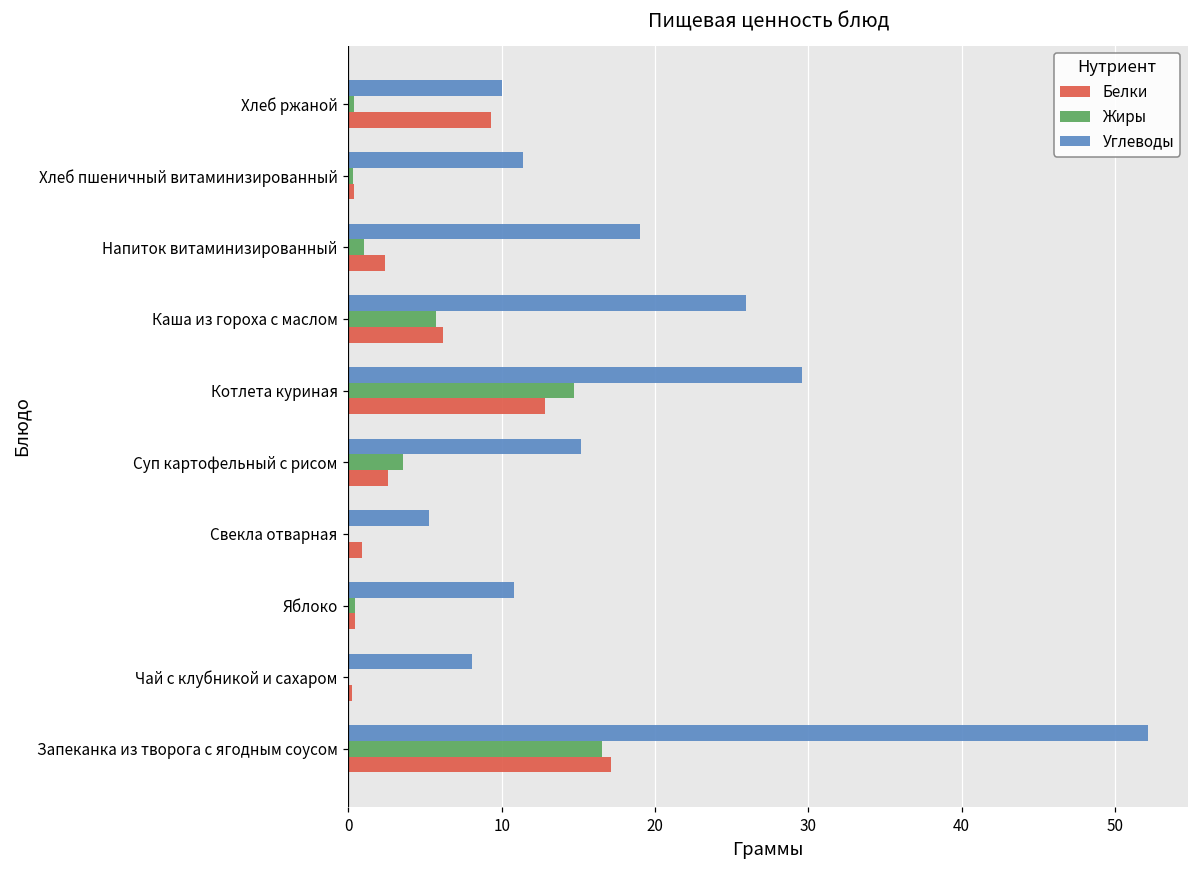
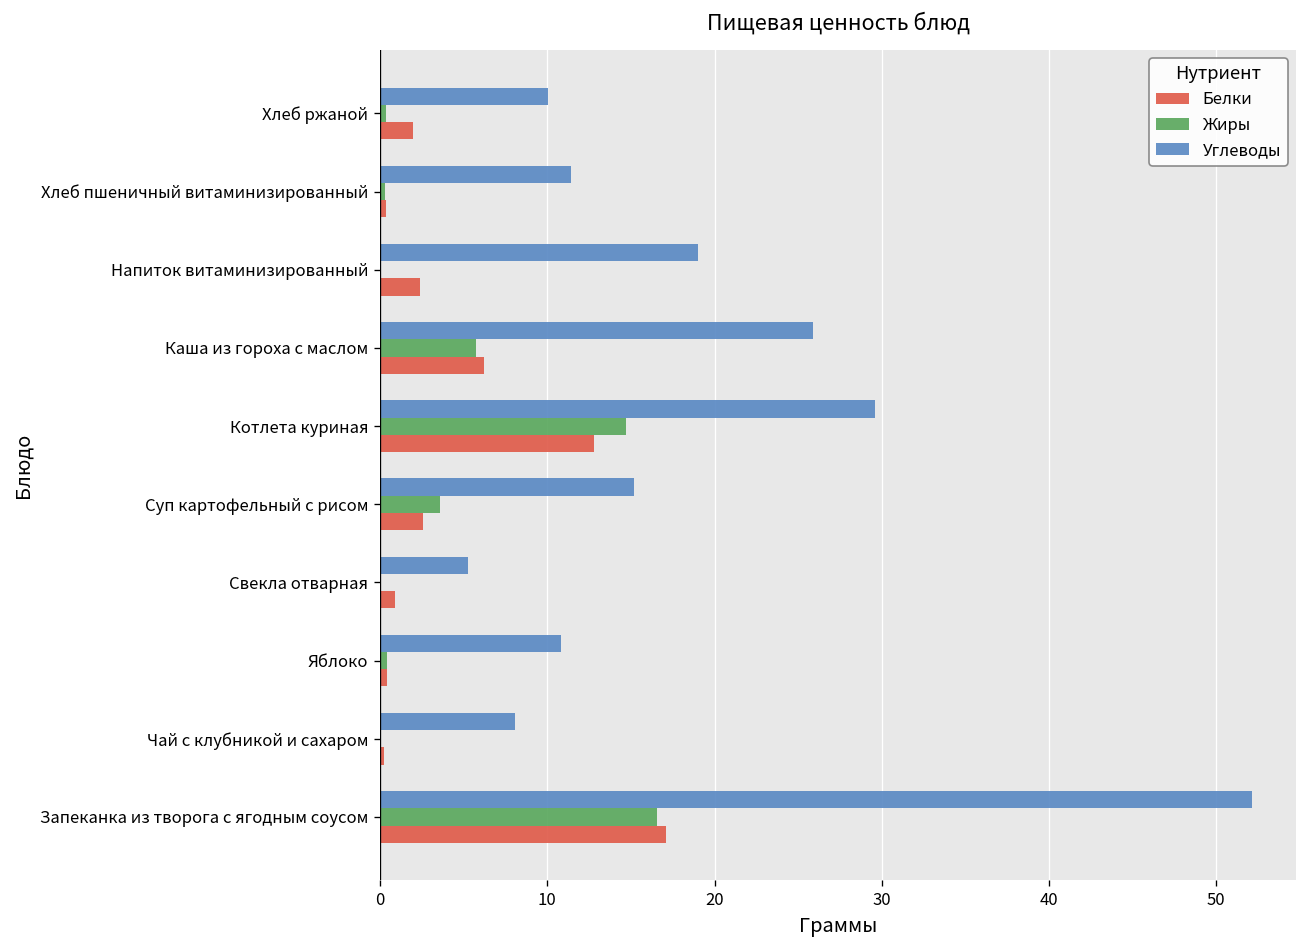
  {
    "Белки": {
-     "Хлеб ржаной": 9.3,
+     "Хлеб ржаной": 2.0,
      "Хлеб пшеничный витаминизированный": 0.4,
      "Напиток витаминизированный": 2.4,
      "Каша из гороха с маслом": 6.2,
      "Котлета куриная": 12.8,
      "Суп картофельный с рисом": 2.6,
      "Свекла отварная": 0.9,
      "Яблоко": 0.4,
      "Чай с клубникой и сахаром": 0.3,
      "Запеканка из творога с ягодным соусом": 17.1
    },
    "Жиры": {
      "Хлеб ржаной": 0.4,
      "Хлеб пшеничный витаминизированный": 0.3,
-     "Напиток витаминизированный": 1,
+     "Напиток витаминизированный": 0,
      "Каша из гороха с маслом": 5.7,
      "Котлета куриная": 14.7,
      "Суп картофельный с рисом": 3.6,
      "Яблоко": 0.4,
      "Запеканка из творога с ягодным соусом": 16.6
    },
    "Углеводы": {
      "Хлеб ржаной": 10.0,
      "Хлеб пшеничный витаминизированный": 11.4,
      "Напиток витаминизированный": 19.0,
      "Каша из гороха с маслом": 25.9,
      "Котлета куриная": 29.6,
      "Суп картофельный с рисом": 15.2,
      "Свекла отварная": 5.3,
      "Яблоко": 10.8,
      "Чай с клубникой и сахаром": 8.1,
      "Запеканка из творога с ягодным соусом": 52.2
    }
  }
